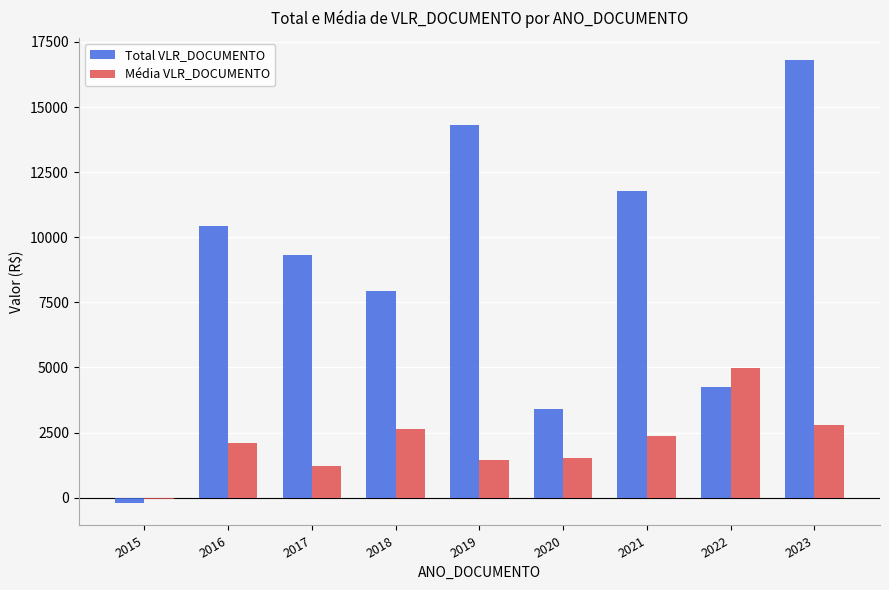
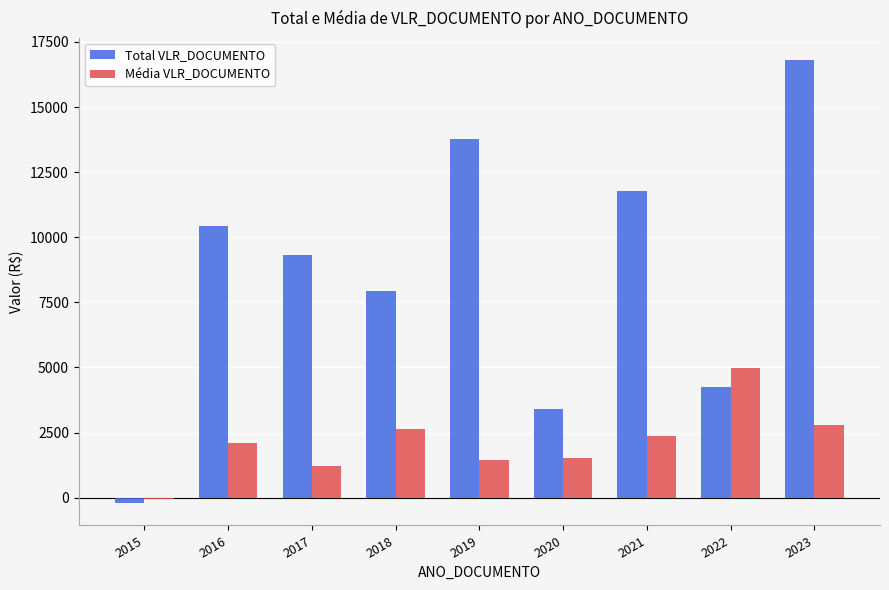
  {
    "Total VLR_DOCUMENTO": {
      "2015": -200,
      "2016": 10400,
      "2017": 9300,
      "2018": 7900,
-     "2019": 14300,
+     "2019": 13800,
      "2020": 3400,
      "2021": 11800,
      "2022": 4200,
      "2023": 16800
    },
    "Média VLR_DOCUMENTO": {
      "2016": 2100,
      "2017": 1200,
      "2018": 2600,
      "2019": 1500,
      "2020": 1500,
      "2021": 2400,
      "2022": 5000,
      "2023": 2800
    }
  }
